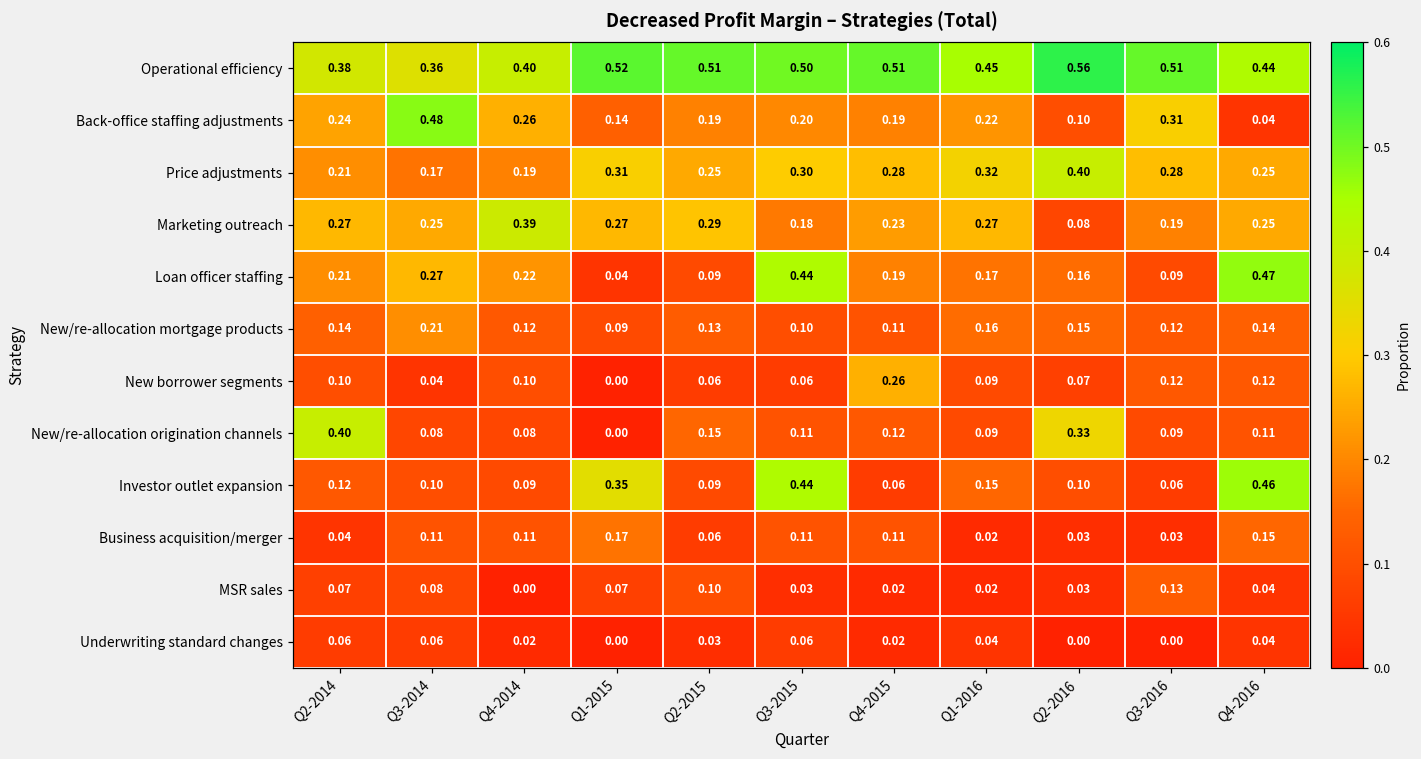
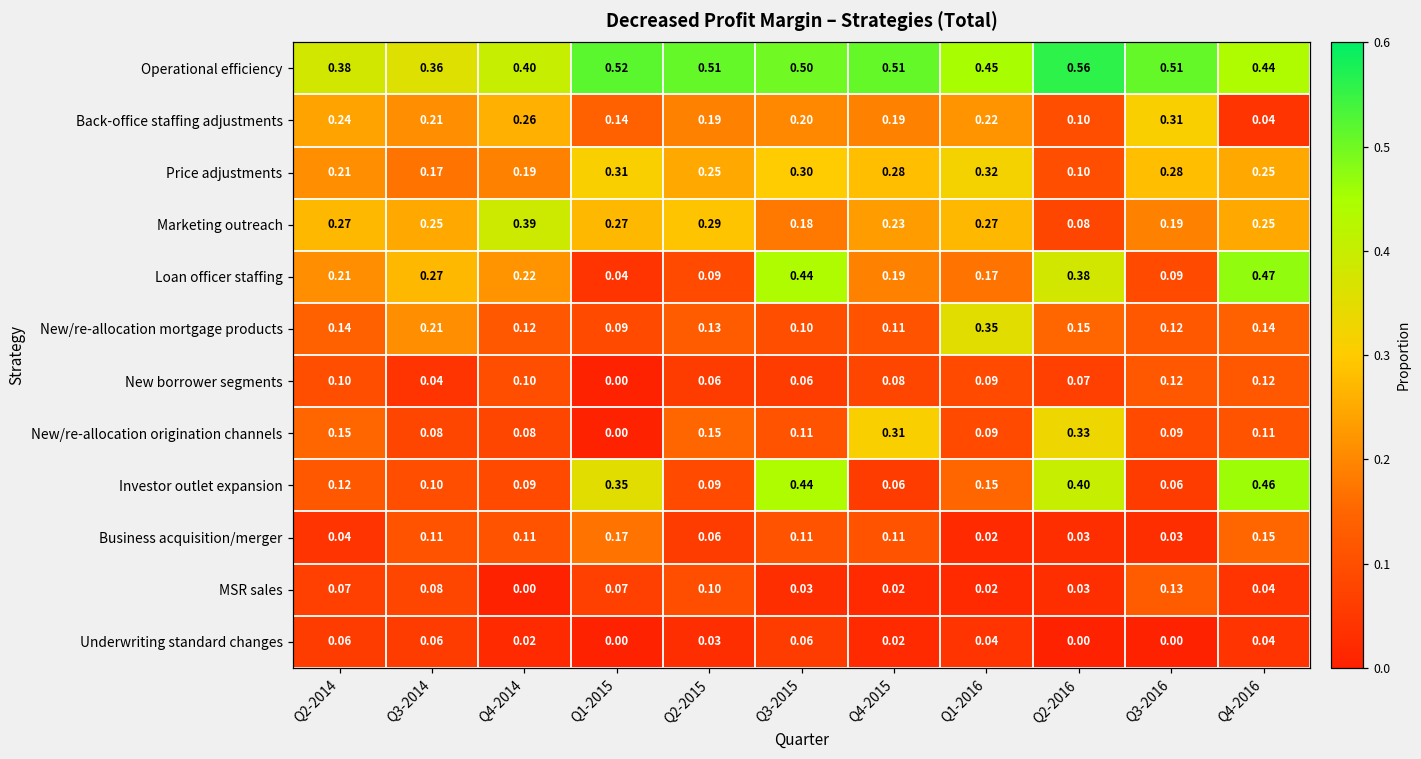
  {
    "Operational efficiency": {
      "Q2-2014": 0.38,
      "Q3-2014": 0.36,
      "Q4-2014": 0.40,
      "Q1-2015": 0.52,
      "Q2-2015": 0.51,
      "Q3-2015": 0.50,
      "Q4-2015": 0.51,
      "Q1-2016": 0.45,
      "Q2-2016": 0.56,
      "Q3-2016": 0.51,
      "Q4-2016": 0.44
    },
    "Back-office staffing adjustments": {
      "Q2-2014": 0.24,
-     "Q3-2014": 0.48,
+     "Q3-2014": 0.21,
      "Q4-2014": 0.26,
      "Q1-2015": 0.14,
      "Q2-2015": 0.19,
      "Q3-2015": 0.20,
      "Q4-2015": 0.19,
      "Q1-2016": 0.22,
      "Q2-2016": 0.10,
      "Q3-2016": 0.31,
      "Q4-2016": 0.04
    },
    "Price adjustments": {
      "Q2-2014": 0.21,
      "Q3-2014": 0.17,
      "Q4-2014": 0.19,
      "Q1-2015": 0.31,
      "Q2-2015": 0.25,
      "Q3-2015": 0.30,
      "Q4-2015": 0.28,
      "Q1-2016": 0.32,
-     "Q2-2016": 0.40,
+     "Q2-2016": 0.10,
      "Q3-2016": 0.28,
      "Q4-2016": 0.25
    },
    "Marketing outreach": {
      "Q2-2014": 0.27,
      "Q3-2014": 0.25,
      "Q4-2014": 0.39,
      "Q1-2015": 0.27,
      "Q2-2015": 0.29,
      "Q3-2015": 0.18,
      "Q4-2015": 0.23,
      "Q1-2016": 0.27,
      "Q2-2016": 0.08,
      "Q3-2016": 0.19,
      "Q4-2016": 0.25
    },
    "Loan officer staffing": {
      "Q2-2014": 0.21,
      "Q3-2014": 0.27,
      "Q4-2014": 0.22,
      "Q1-2015": 0.04,
      "Q2-2015": 0.09,
      "Q3-2015": 0.44,
      "Q4-2015": 0.19,
      "Q1-2016": 0.17,
-     "Q2-2016": 0.16,
+     "Q2-2016": 0.38,
      "Q3-2016": 0.09,
      "Q4-2016": 0.47
    },
    "New/re-allocation mortgage products": {
      "Q2-2014": 0.14,
      "Q3-2014": 0.21,
      "Q4-2014": 0.12,
      "Q1-2015": 0.09,
      "Q2-2015": 0.13,
      "Q3-2015": 0.10,
      "Q4-2015": 0.11,
-     "Q1-2016": 0.16,
+     "Q1-2016": 0.35,
      "Q2-2016": 0.15,
      "Q3-2016": 0.12,
      "Q4-2016": 0.14
    },
    "New borrower segments": {
      "Q2-2014": 0.10,
      "Q3-2014": 0.04,
      "Q4-2014": 0.10,
      "Q1-2015": 0.00,
      "Q2-2015": 0.06,
      "Q3-2015": 0.06,
-     "Q4-2015": 0.26,
+     "Q4-2015": 0.08,
      "Q1-2016": 0.09,
      "Q2-2016": 0.07,
      "Q3-2016": 0.12,
      "Q4-2016": 0.12
    },
    "New/re-allocation origination channels": {
-     "Q2-2014": 0.40,
+     "Q2-2014": 0.15,
      "Q3-2014": 0.08,
      "Q4-2014": 0.08,
      "Q1-2015": 0.00,
      "Q2-2015": 0.15,
      "Q3-2015": 0.11,
-     "Q4-2015": 0.12,
+     "Q4-2015": 0.31,
      "Q1-2016": 0.09,
      "Q2-2016": 0.33,
      "Q3-2016": 0.09,
      "Q4-2016": 0.11
    },
    "Investor outlet expansion": {
      "Q2-2014": 0.12,
      "Q3-2014": 0.10,
      "Q4-2014": 0.09,
      "Q1-2015": 0.35,
      "Q2-2015": 0.09,
      "Q3-2015": 0.44,
      "Q4-2015": 0.06,
      "Q1-2016": 0.15,
-     "Q2-2016": 0.10,
+     "Q2-2016": 0.40,
      "Q3-2016": 0.06,
      "Q4-2016": 0.46
    },
    "Business acquisition/merger": {
      "Q2-2014": 0.04,
      "Q3-2014": 0.11,
      "Q4-2014": 0.11,
      "Q1-2015": 0.17,
      "Q2-2015": 0.06,
      "Q3-2015": 0.11,
      "Q4-2015": 0.11,
      "Q1-2016": 0.02,
      "Q2-2016": 0.03,
      "Q3-2016": 0.03,
      "Q4-2016": 0.15
    },
    "MSR sales": {
      "Q2-2014": 0.07,
      "Q3-2014": 0.08,
      "Q4-2014": 0.00,
      "Q1-2015": 0.07,
      "Q2-2015": 0.10,
      "Q3-2015": 0.03,
      "Q4-2015": 0.02,
      "Q1-2016": 0.02,
      "Q2-2016": 0.03,
      "Q3-2016": 0.13,
      "Q4-2016": 0.04
    },
    "Underwriting standard changes": {
      "Q2-2014": 0.06,
      "Q3-2014": 0.06,
      "Q4-2014": 0.02,
      "Q1-2015": 0.00,
      "Q2-2015": 0.03,
      "Q3-2015": 0.06,
      "Q4-2015": 0.02,
      "Q1-2016": 0.04,
      "Q2-2016": 0.00,
      "Q3-2016": 0.00,
      "Q4-2016": 0.04
    }
  }
